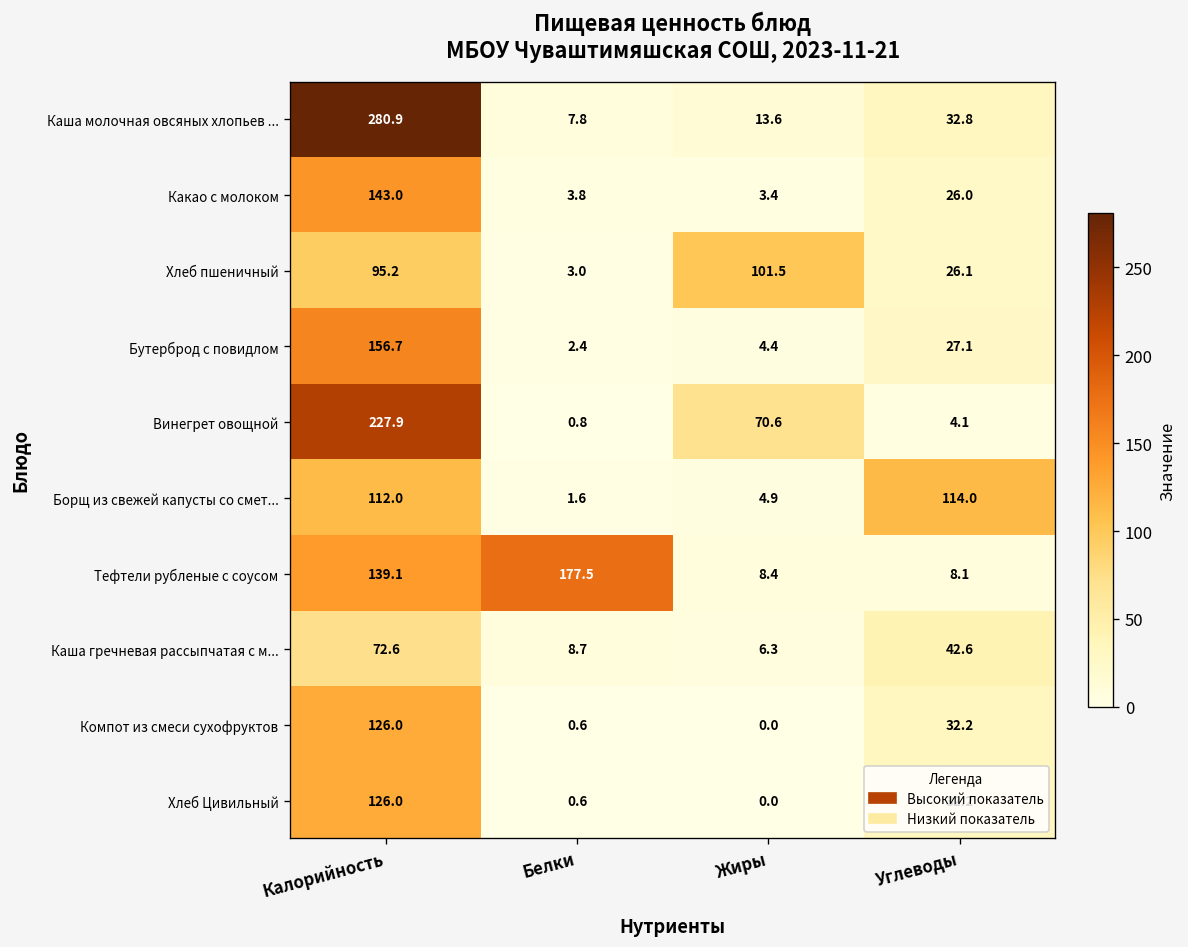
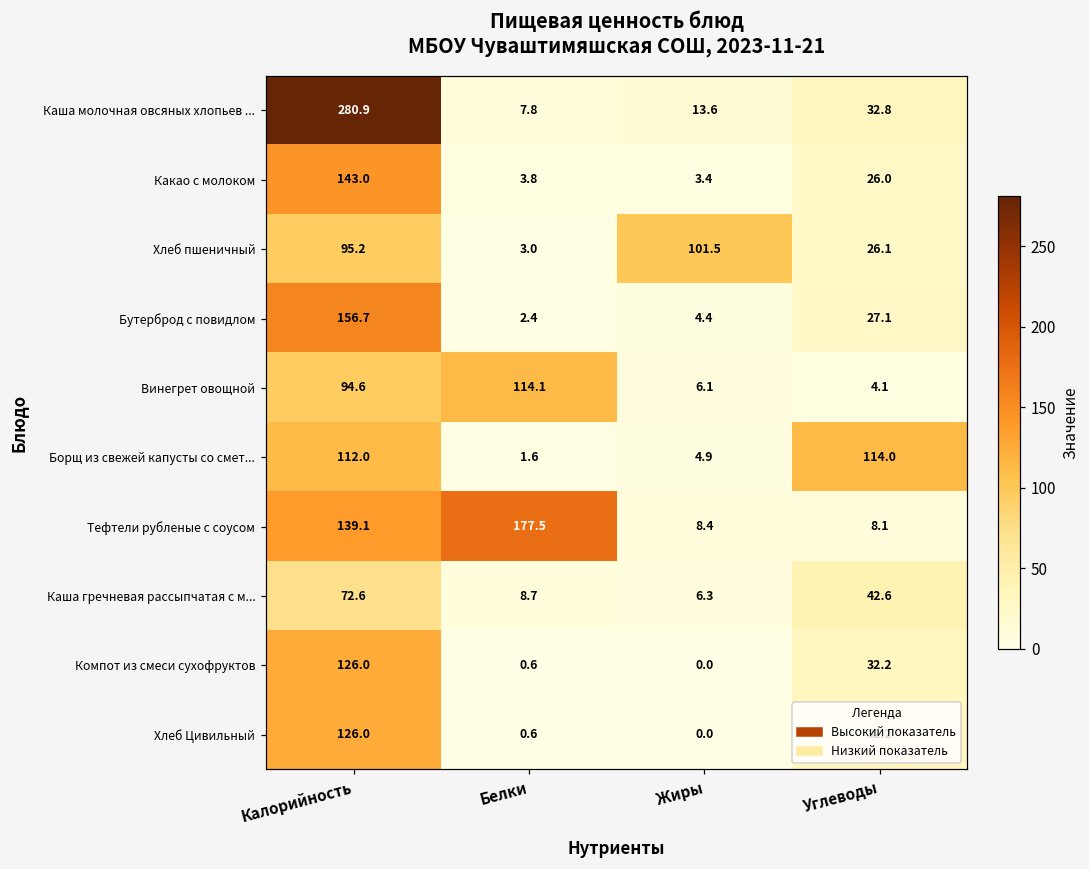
  {
    "Каша молочная овсяных хлопьев ...": {
      "Калорийность": 280.9,
      "Белки": 7.8,
      "Жиры": 13.6,
      "Углеводы": 32.8
    },
    "Какао с молоком": {
      "Калорийность": 143.0,
      "Белки": 3.8,
      "Жиры": 3.4,
      "Углеводы": 26.0
    },
    "Хлеб пшеничный": {
      "Калорийность": 95.2,
      "Белки": 3.0,
      "Жиры": 101.5,
      "Углеводы": 26.1
    },
    "Бутерброд с повидлом": {
      "Калорийность": 156.7,
      "Белки": 2.4,
      "Жиры": 4.4,
      "Углеводы": 27.1
    },
    "Винегрет овощной": {
-     "Калорийность": 227.9,
-     "Белки": 0.8,
-     "Жиры": 70.6,
+     "Калорийность": 94.6,
+     "Белки": 114.1,
+     "Жиры": 6.1,
      "Углеводы": 4.1
    },
    "Борщ из свежей капусты со смет...": {
      "Калорийность": 112.0,
      "Белки": 1.6,
      "Жиры": 4.9,
      "Углеводы": 114.0
    },
    "Тефтели рубленые с соусом": {
      "Калорийность": 139.1,
      "Белки": 177.5,
      "Жиры": 8.4,
      "Углеводы": 8.1
    },
    "Каша гречневая рассыпчатая с м...": {
      "Калорийность": 72.6,
      "Белки": 8.7,
      "Жиры": 6.3,
      "Углеводы": 42.6
    },
    "Компот из смеси сухофруктов": {
      "Калорийность": 126.0,
      "Белки": 0.6,
      "Жиры": 0.0,
      "Углеводы": 32.2
    },
    "Хлеб Цивильный": {
      "Калорийность": 126.0,
      "Белки": 0.6,
      "Жиры": 0.0
    }
  }
